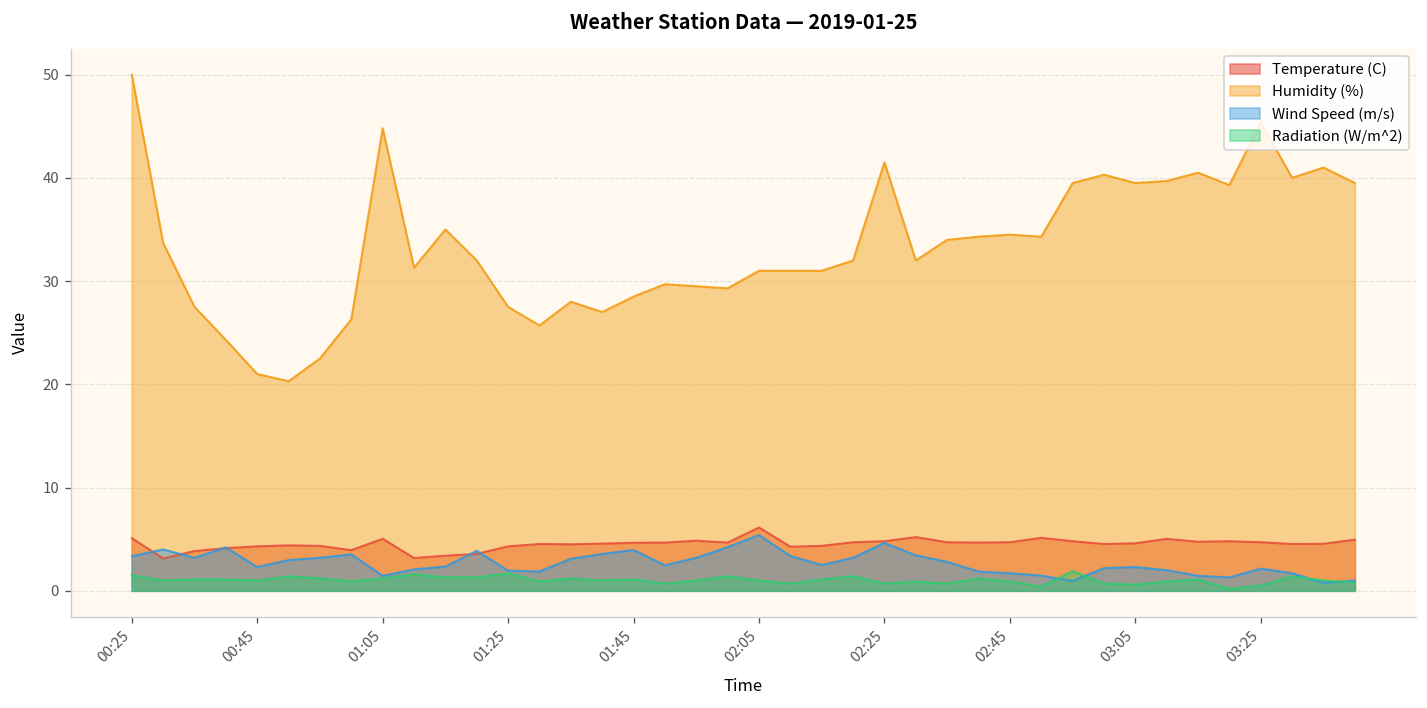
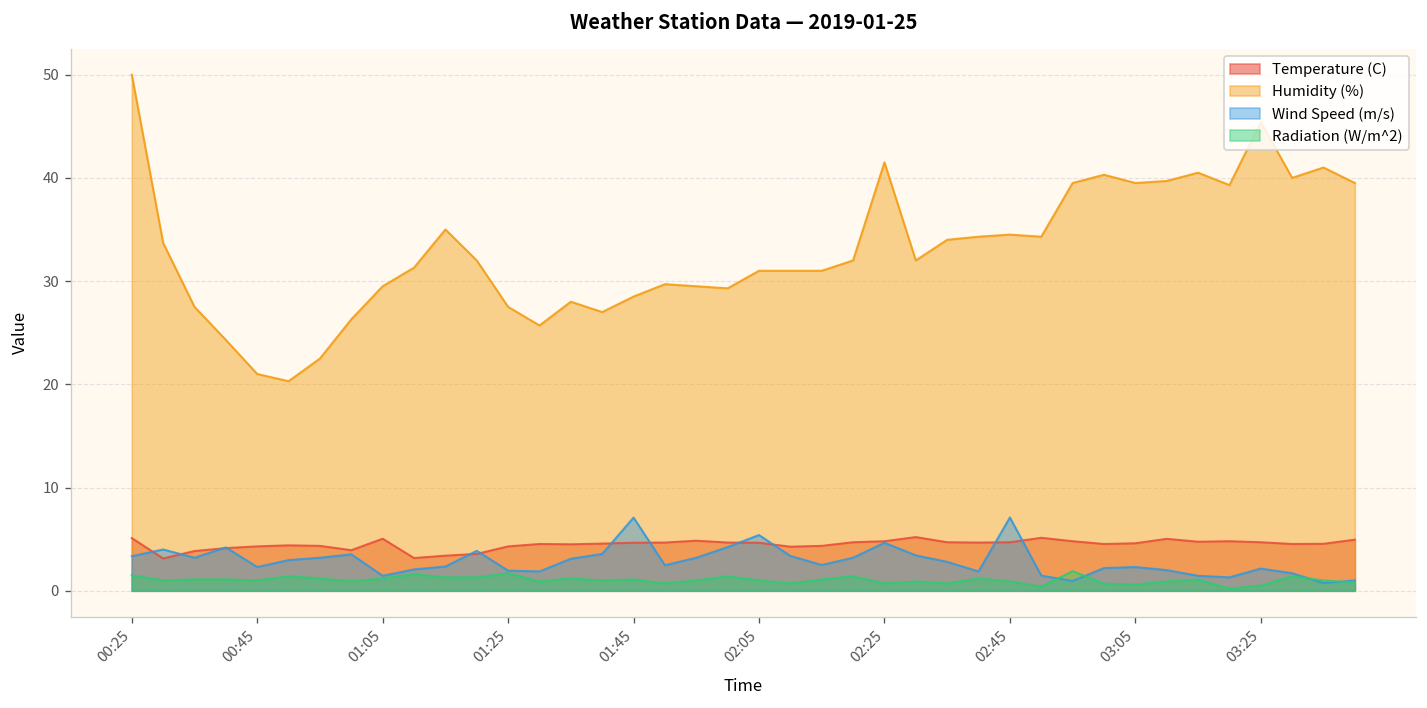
  {
    "Temperature (C)": {
      "00:25": 5,
      "00:45": 4,
      "01:05": 5,
      "01:25": 4,
      "01:45": 5,
-     "02:05": 6,
+     "02:05": 5,
      "02:45": 5,
      "03:05": 5,
      "03:25": 5
    },
    "Humidity (%)": {
      "00:25": 50,
      "00:45": 21,
-     "01:05": 45,
+     "01:05": 30,
      "01:25": 28,
      "01:45": 29,
      "02:05": 31,
      "02:25": 42,
      "02:45": 35,
      "03:05": 40
    },
    "Wind Speed (m/s)": {
      "00:25": 3,
      "00:45": 2,
-     "01:45": 4,
+     "01:45": 7,
      "02:05": 5,
-     "02:45": 2,
+     "02:45": 7,
      "03:05": 2,
      "03:25": 2
    },
    "Radiation (W/m^2)": {
      "00:25": 2,
      "00:45": 1,
      "01:45": 1,
      "02:05": 1,
      "02:25": 1,
      "02:45": 1,
      "03:05": 1,
      "03:25": 1
    }
  }
